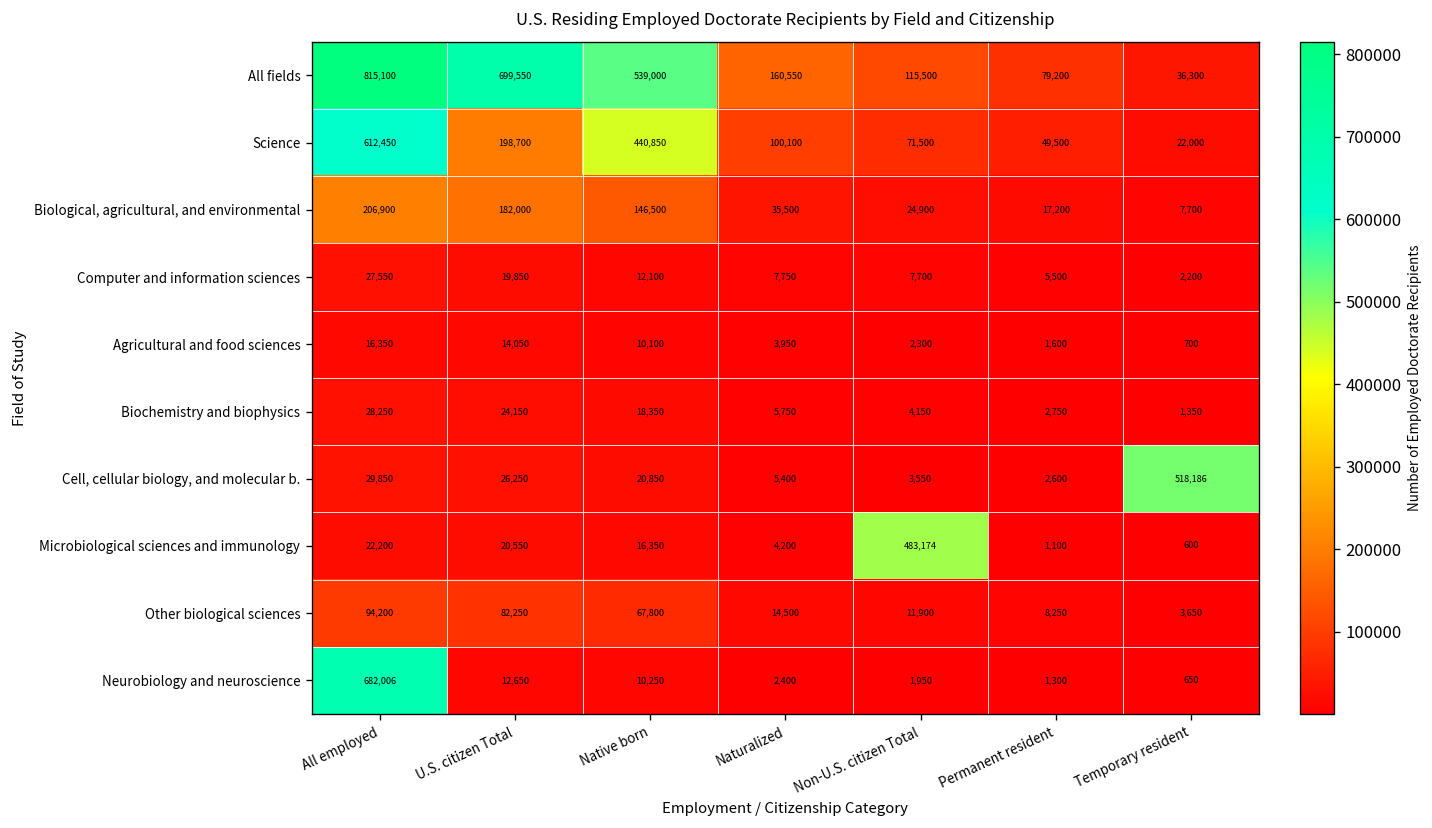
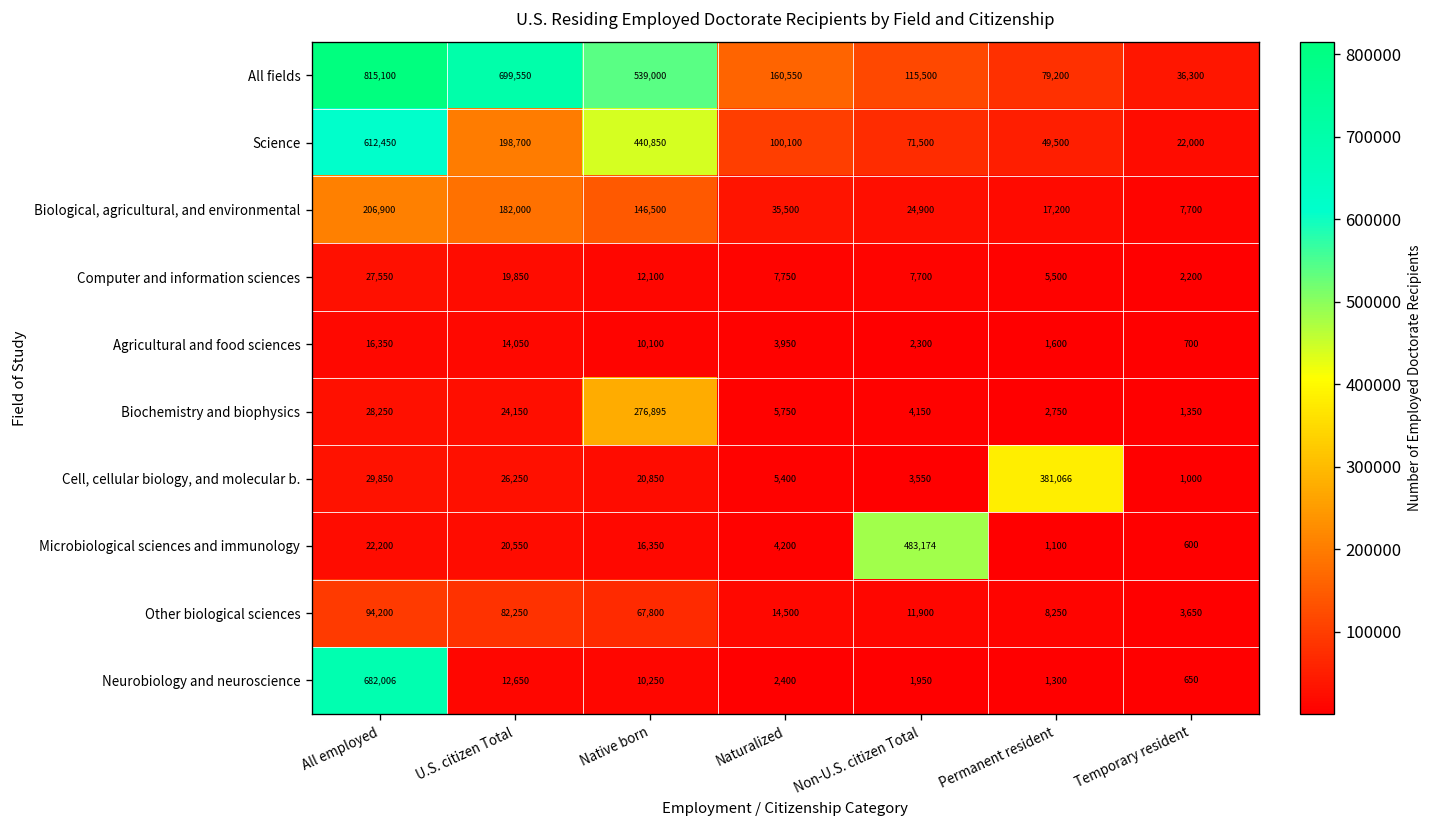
  {
    "All fields": {
      "All employed": "815,100",
      "U.S. citizen Total": "699,550",
      "Native born": "539,000",
      "Naturalized": "160,550",
      "Non-U.S. citizen Total": "115,500",
      "Permanent resident": "79,200",
      "Temporary resident": "36,300"
    },
    "Science": {
      "All employed": "612,450",
      "U.S. citizen Total": "198,700",
      "Native born": "440,850",
      "Naturalized": "100,100",
      "Non-U.S. citizen Total": "71,500",
      "Permanent resident": "49,500",
      "Temporary resident": "22,000"
    },
    "Biological, agricultural, and environmental": {
      "All employed": "206,900",
      "U.S. citizen Total": "182,000",
      "Native born": "146,500",
      "Naturalized": "35,500",
      "Non-U.S. citizen Total": "24,900",
      "Permanent resident": "17,200",
      "Temporary resident": "7,700"
    },
    "Computer and information sciences": {
      "All employed": "27,550",
      "U.S. citizen Total": "19,850",
      "Native born": "12,100",
      "Naturalized": "7,750",
      "Non-U.S. citizen Total": "7,700",
      "Permanent resident": "5,500",
      "Temporary resident": "2,200"
    },
    "Agricultural and food sciences": {
      "All employed": "16,350",
      "U.S. citizen Total": "14,050",
      "Native born": "10,100",
      "Naturalized": "3,950",
      "Non-U.S. citizen Total": "2,300",
      "Permanent resident": "1,600",
      "Temporary resident": "700"
    },
    "Biochemistry and biophysics": {
      "All employed": "28,250",
      "U.S. citizen Total": "24,150",
-     "Native born": "18,350",
+     "Native born": "276,895",
      "Naturalized": "5,750",
      "Non-U.S. citizen Total": "4,150",
      "Permanent resident": "2,750",
      "Temporary resident": "1,350"
    },
    "Cell, cellular biology, and molecular b.": {
      "All employed": "29,850",
      "U.S. citizen Total": "26,250",
      "Native born": "20,850",
      "Naturalized": "5,400",
      "Non-U.S. citizen Total": "3,550",
-     "Permanent resident": "2,600",
-     "Temporary resident": "518,186"
+     "Permanent resident": "381,066",
+     "Temporary resident": "1,000"
    },
    "Microbiological sciences and immunology": {
      "All employed": "22,200",
      "U.S. citizen Total": "20,550",
      "Native born": "16,350",
      "Naturalized": "4,200",
      "Non-U.S. citizen Total": "483,174",
      "Permanent resident": "1,100",
      "Temporary resident": "600"
    },
    "Other biological sciences": {
      "All employed": "94,200",
      "U.S. citizen Total": "82,250",
      "Native born": "67,800",
      "Naturalized": "14,500",
      "Non-U.S. citizen Total": "11,900",
      "Permanent resident": "8,250",
      "Temporary resident": "3,650"
    },
    "Neurobiology and neuroscience": {
      "All employed": "682,006",
      "U.S. citizen Total": "12,650",
      "Native born": "10,250",
      "Naturalized": "2,400",
      "Non-U.S. citizen Total": "1,950",
      "Permanent resident": "1,300",
      "Temporary resident": "650"
    }
  }
